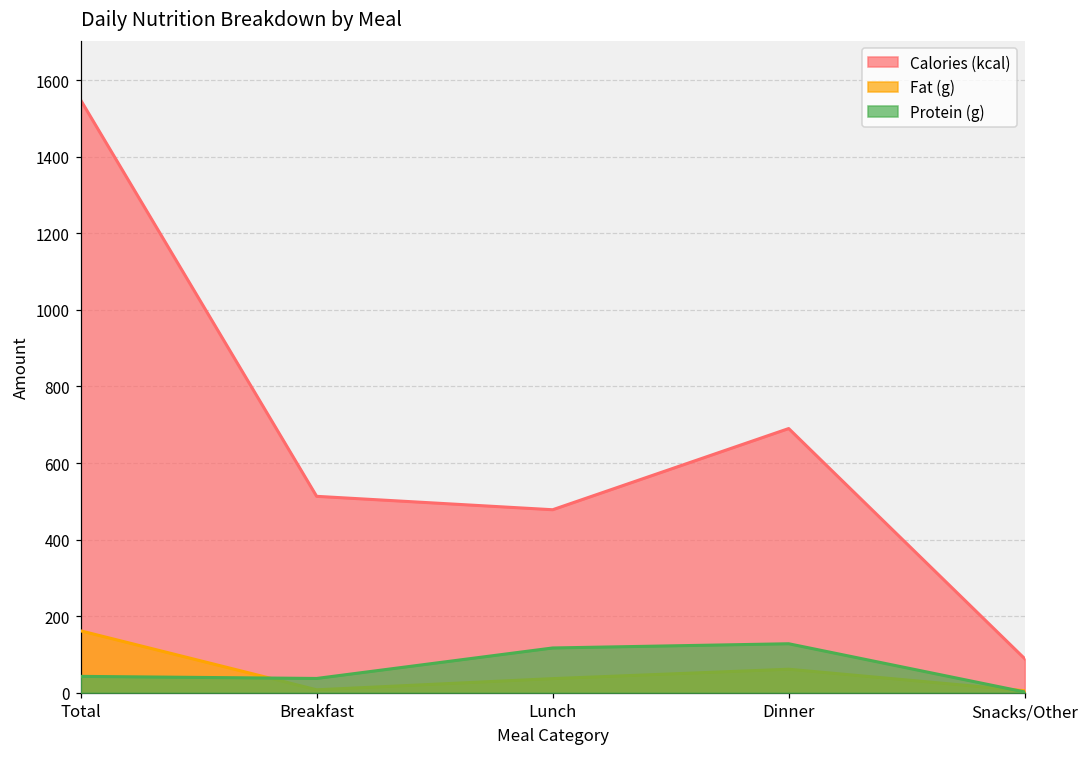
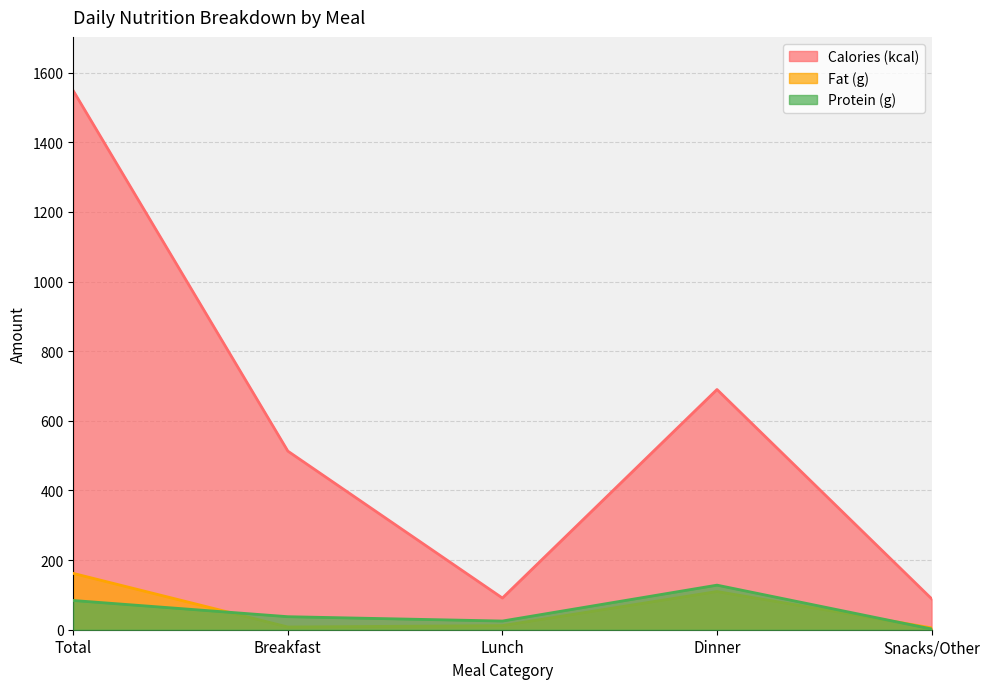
  {
    "Calories (kcal)": {
      "Total": 1550,
      "Breakfast": 510,
-     "Lunch": 480,
+     "Lunch": 90,
      "Dinner": 690,
      "Snacks/Other": 90
    },
    "Fat (g)": {
      "Total": 160,
      "Breakfast": 10,
-     "Lunch": 40,
-     "Dinner": 60
+     "Lunch": 10,
+     "Dinner": 110
    },
    "Protein (g)": {
-     "Total": 40,
+     "Total": 80,
      "Breakfast": 40,
-     "Lunch": 120,
+     "Lunch": 20,
      "Dinner": 130
    }
  }
